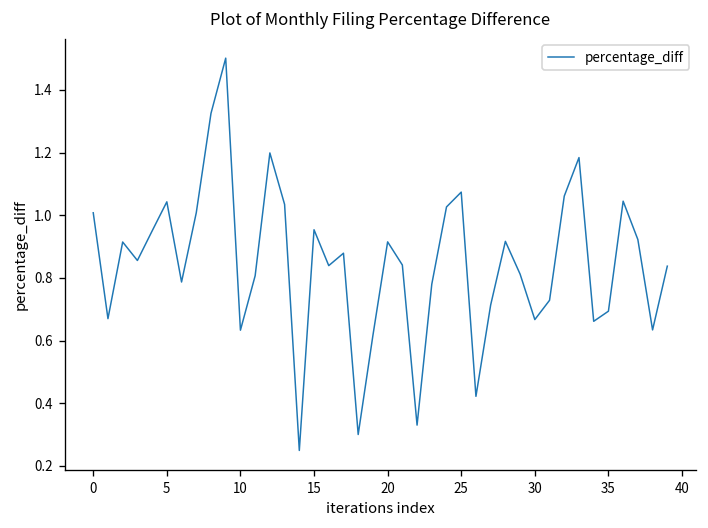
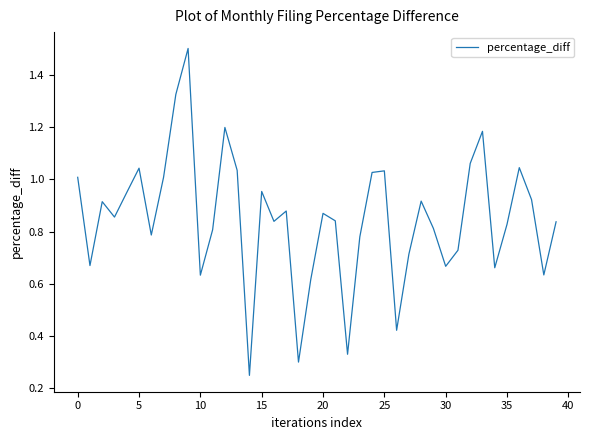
  {
    "0": 1.01,
    "5": 1.04,
    "10": 0.63,
    "15": 0.95,
-   "20": 0.91,
-   "25": 1.07,
+   "20": 0.87,
+   "25": 1.03,
    "30": 0.67,
-   "35": 0.69
+   "35": 0.83
  }
